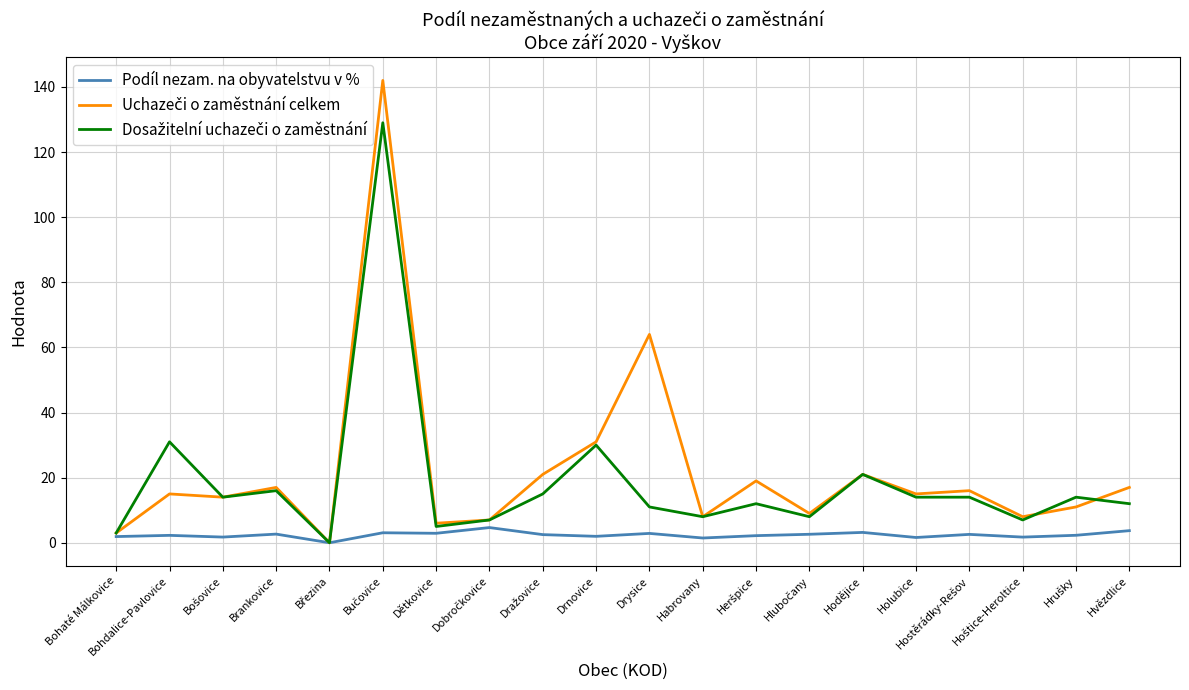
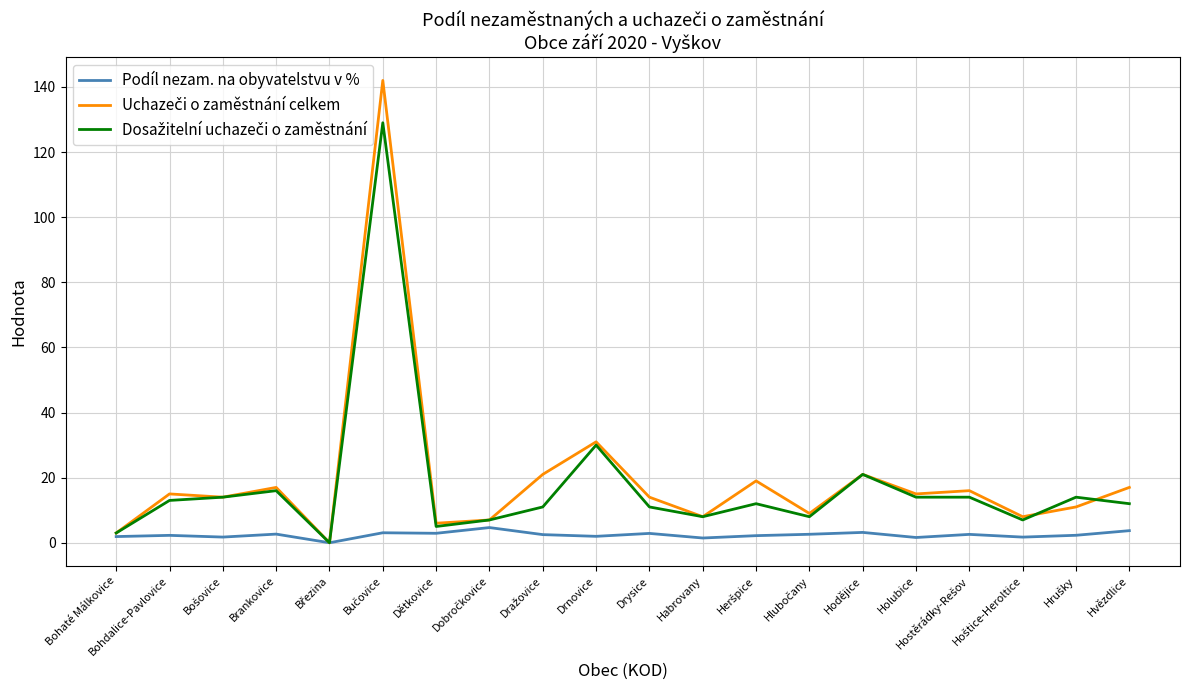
  {
    "Podíl nezam. na obyvatelstvu v %": {
      "Bohaté Málkovice": 2,
      "Bohdalice-Pavlovice": 2,
      "Bošovice": 2,
      "Brankovice": 3,
      "Bučovice": 3,
      "Dětkovice": 3,
      "Dobročkovice": 5,
      "Dražovice": 3,
      "Drnovice": 2,
      "Drysice": 3,
      "Habrovany": 1,
      "Heršpice": 2,
      "Hlubočany": 3,
      "Hodějice": 3,
      "Holubice": 2,
      "Hostěrádky-Rešov": 3,
      "Hoštice-Heroltice": 2,
      "Hrušky": 2,
      "Hvězdlice": 4
    },
    "Uchazeči o zaměstnání celkem": {
      "Bohdalice-Pavlovice": 15,
      "Brankovice": 17,
      "Bučovice": 142,
      "Dětkovice": 6,
      "Dražovice": 21,
      "Drnovice": 31,
-     "Drysice": 64,
+     "Drysice": 14,
      "Heršpice": 19,
      "Hlubočany": 9,
      "Holubice": 15,
      "Hostěrádky-Rešov": 16,
      "Hoštice-Heroltice": 8,
      "Hrušky": 11,
      "Hvězdlice": 17
    },
    "Dosažitelní uchazeči o zaměstnání": {
-     "Bohdalice-Pavlovice": 31,
+     "Bohdalice-Pavlovice": 13,
      "Brankovice": 16,
      "Bučovice": 129,
      "Dětkovice": 5,
-     "Dražovice": 15,
+     "Dražovice": 11,
      "Drnovice": 30,
      "Drysice": 11,
      "Heršpice": 12,
      "Hlubočany": 8,
      "Holubice": 14,
      "Hostěrádky-Rešov": 14,
      "Hoštice-Heroltice": 7,
      "Hrušky": 14,
      "Hvězdlice": 12
    }
  }
